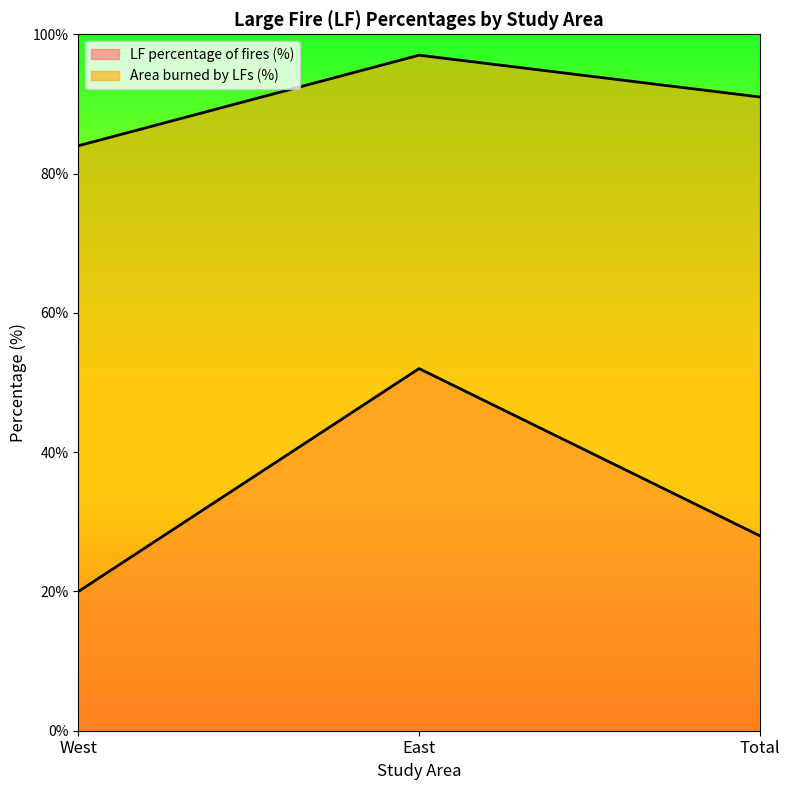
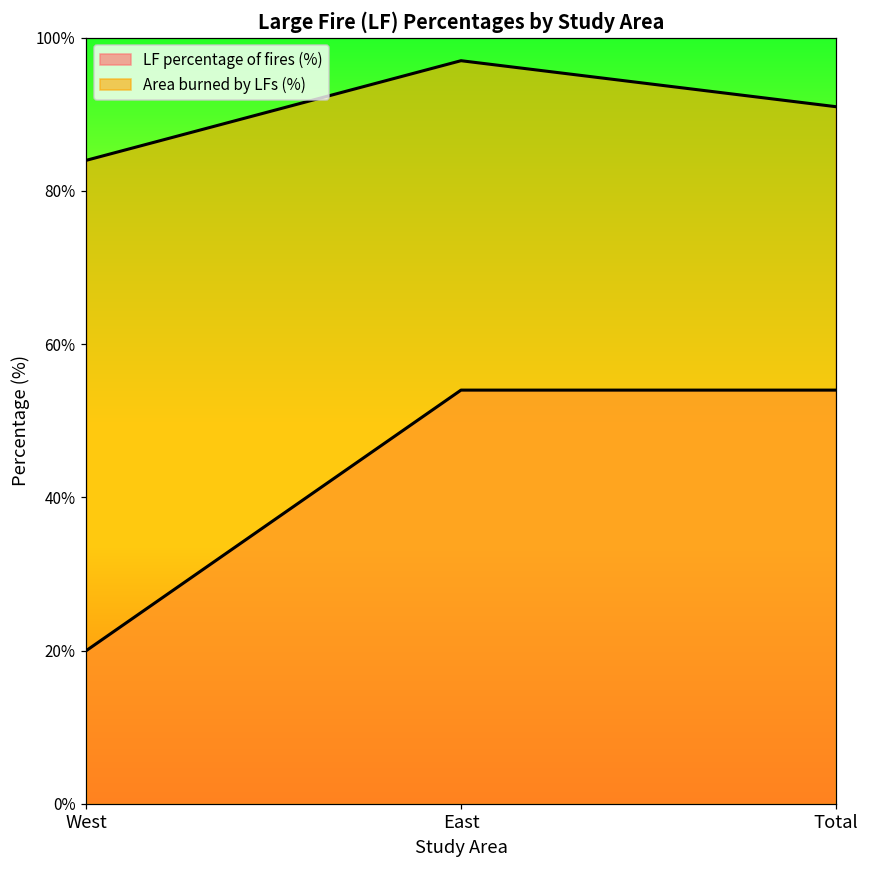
  {
    "LF percentage of fires (%)": {
      "West": "20%",
-     "East": "52%",
-     "Total": "28%"
+     "East": "54%",
+     "Total": "54%"
    },
    "Area burned by LFs (%)": {
      "West": "84%",
      "East": "97%",
      "Total": "91%"
    }
  }
